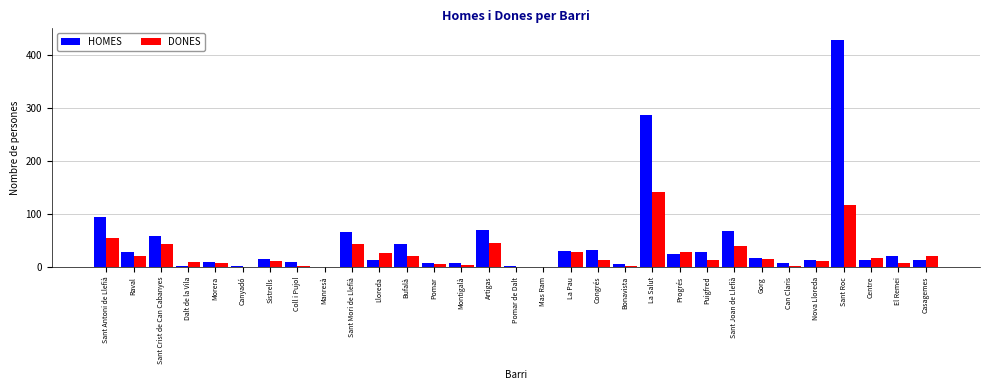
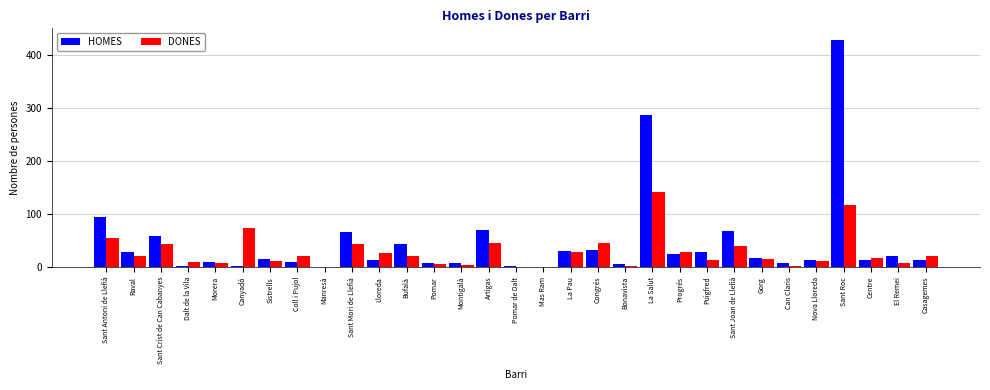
  {
    "HOMES": {
      "Sant Antoni de Llefià": 100,
      "Raval": 30,
      "Sant Crist de Can Cabanyes": 60,
      "Morera": 10,
      "Sistrells": 20,
      "Coll i Pujol": 10,
      "Sant Mori de Llefià": 70,
      "Lloreda": 10,
      "Bufalà": 40,
      "Pomar": 10,
      "Montigalà": 10,
      "Artigas": 70,
      "La Pau": 30,
      "Congrés": 30,
      "Bonavista": 10,
      "La Salut": 290,
      "Progrés": 30,
      "Puigfred": 30,
      "Sant Joan de Llefià": 70,
      "Gorg": 20,
      "Can Claris": 10,
      "Nova Lloreda": 10,
      "Sant Roc": 430,
      "Centre": 10,
      "El Remei": 20,
      "Casagemes": 10
    },
    "DONES": {
      "Sant Antoni de Llefià": 50,
      "Raval": 20,
      "Sant Crist de Can Cabanyes": 40,
      "Dalt de la Vila": 10,
      "Morera": 10,
-     "Canyadó": 0,
+     "Canyadó": 70,
      "Sistrells": 10,
-     "Coll i Pujol": 0,
+     "Coll i Pujol": 20,
      "Manresà": 0,
      "Sant Mori de Llefià": 40,
      "Lloreda": 30,
      "Bufalà": 20,
      "Pomar": 10,
      "Artigas": 50,
      "Pomar de Dalt": 0,
      "Mas Ram": 0,
      "La Pau": 30,
-     "Congrés": 10,
+     "Congrés": 50,
      "La Salut": 140,
      "Progrés": 30,
      "Puigfred": 10,
      "Sant Joan de Llefià": 40,
      "Gorg": 20,
      "Nova Lloreda": 10,
      "Sant Roc": 120,
      "Centre": 20,
      "El Remei": 10,
      "Casagemes": 20
    }
  }
